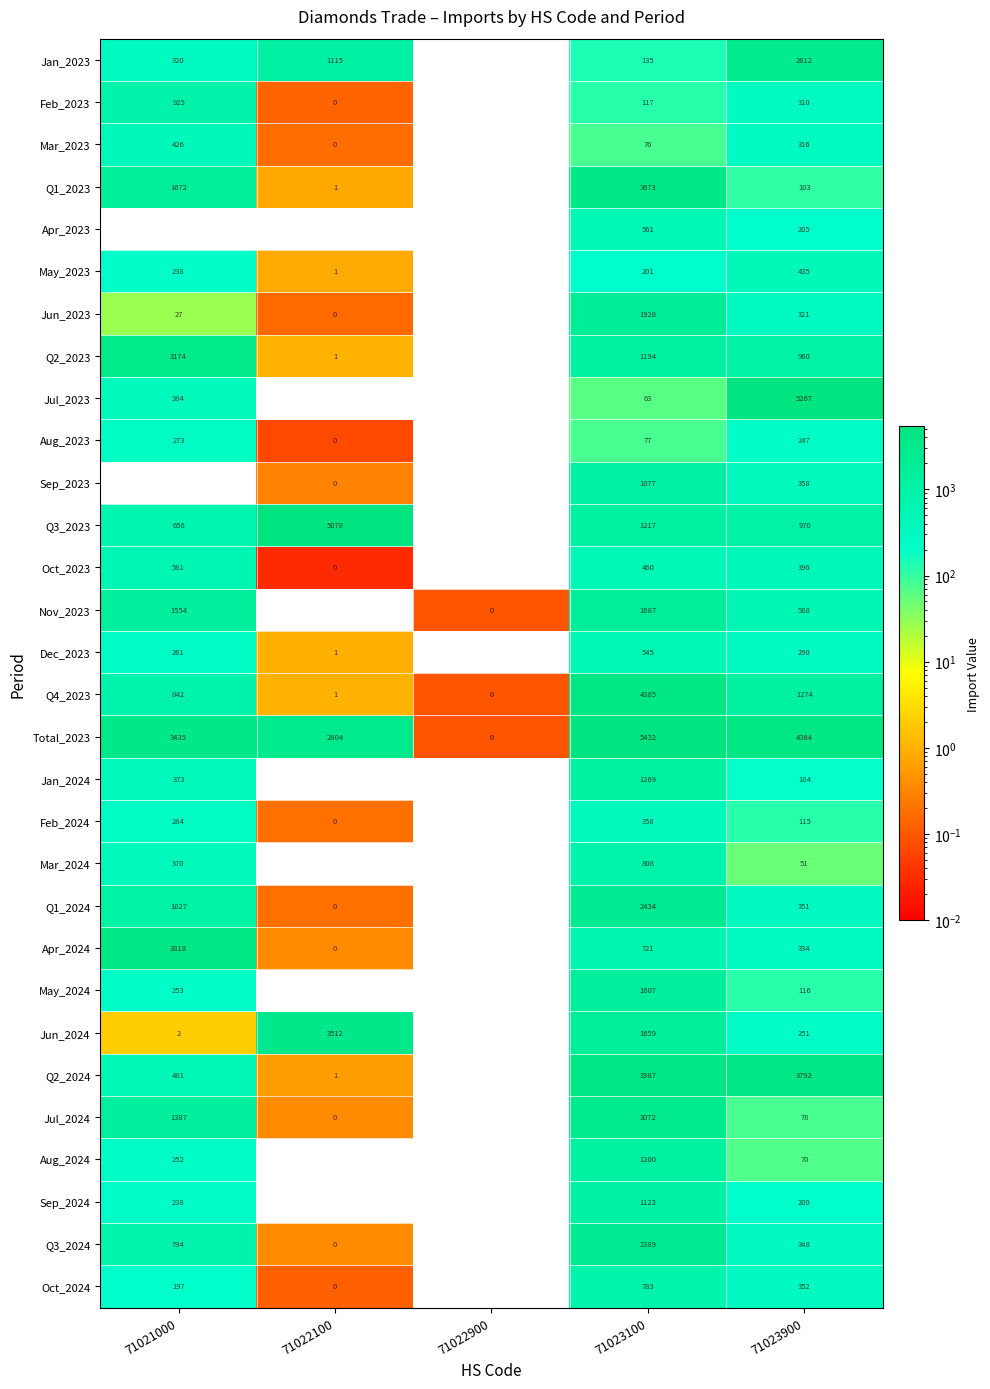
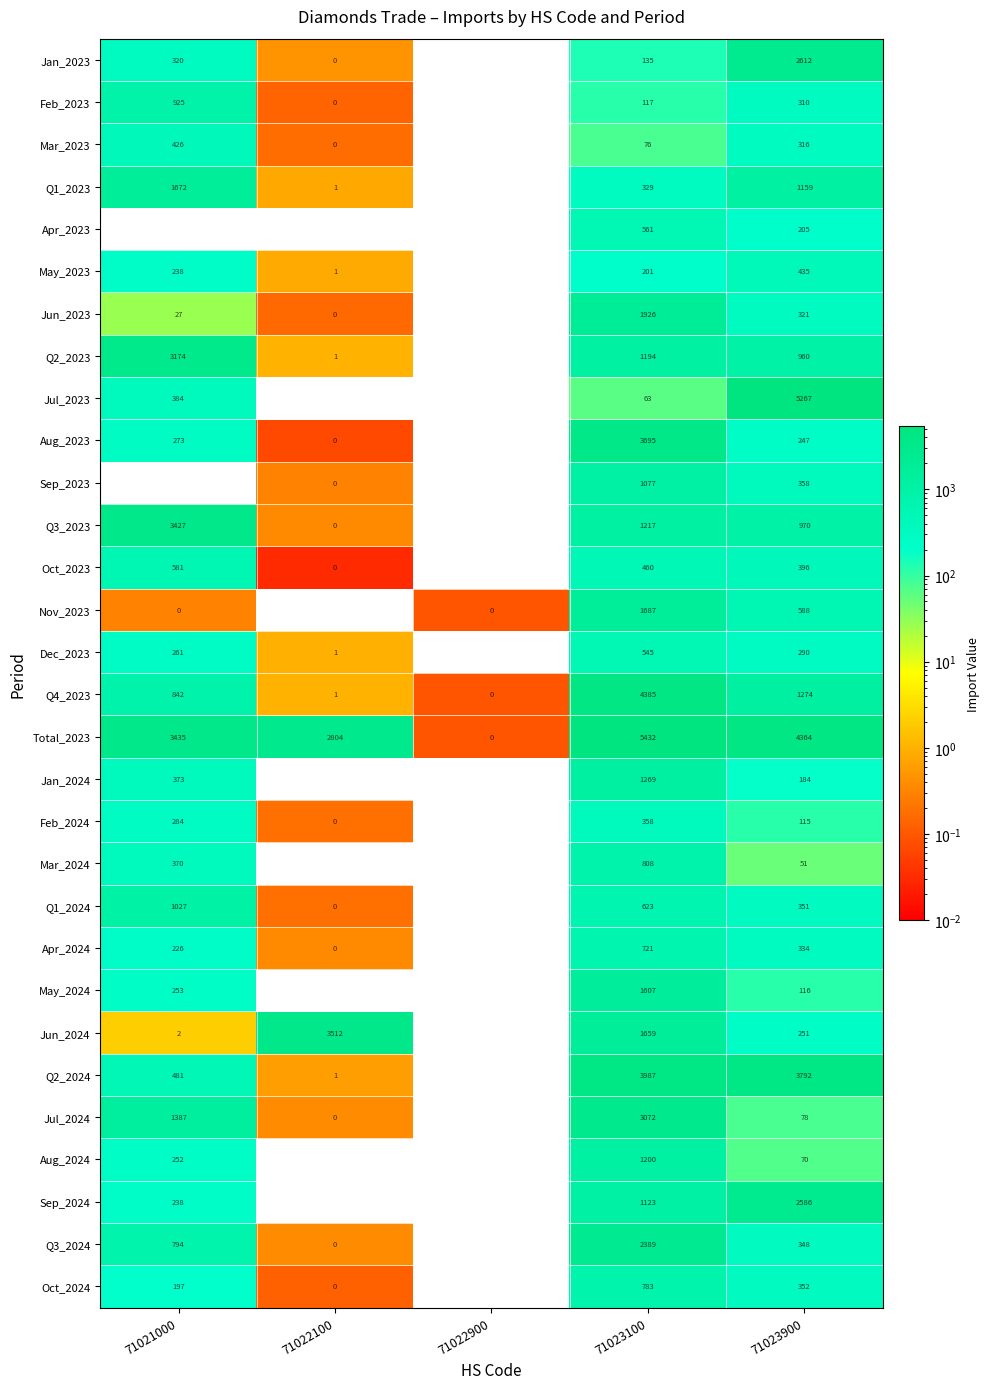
  {
    "Jan_2023": {
      "71021000": 320,
-     "71022100": 1115,
+     "71022100": 0,
      "71023100": 135,
      "71023900": 2612
    },
    "Feb_2023": {
      "71021000": 925,
      "71022100": 0,
      "71023100": 117,
      "71023900": 310
    },
    "Mar_2023": {
      "71021000": 426,
      "71022100": 0,
      "71023100": 76,
      "71023900": 316
    },
    "Q1_2023": {
      "71021000": 1672,
      "71022100": 1,
-     "71023100": 3673,
-     "71023900": 103
+     "71023100": 329,
+     "71023900": 1159
    },
    "Apr_2023": {
      "71023100": 561,
      "71023900": 205
    },
    "May_2023": {
      "71021000": 238,
      "71022100": 1,
      "71023100": 201,
      "71023900": 435
    },
    "Jun_2023": {
      "71021000": 27,
      "71022100": 0,
      "71023100": 1926,
      "71023900": 321
    },
    "Q2_2023": {
      "71021000": 3174,
      "71022100": 1,
      "71023100": 1194,
      "71023900": 960
    },
    "Jul_2023": {
      "71021000": 384,
      "71023100": 63,
      "71023900": 5267
    },
    "Aug_2023": {
      "71021000": 273,
      "71022100": 0,
-     "71023100": 77,
+     "71023100": 3695,
      "71023900": 247
    },
    "Sep_2023": {
      "71022100": 0,
      "71023100": 1077,
      "71023900": 358
    },
    "Q3_2023": {
-     "71021000": 656,
-     "71022100": 5078,
+     "71021000": 3427,
+     "71022100": 0,
      "71023100": 1217,
      "71023900": 970
    },
    "Oct_2023": {
      "71021000": 581,
      "71022100": 0,
      "71023100": 460,
      "71023900": 396
    },
    "Nov_2023": {
-     "71021000": 1554,
+     "71021000": 0,
      "71022900": 0,
      "71023100": 1687,
      "71023900": 588
    },
    "Dec_2023": {
      "71021000": 261,
      "71022100": 1,
      "71023100": 545,
      "71023900": 290
    },
    "Q4_2023": {
      "71021000": 842,
      "71022100": 1,
      "71022900": 0,
      "71023100": 4385,
      "71023900": 1274
    },
    "Total_2023": {
      "71021000": 3435,
      "71022100": 2804,
      "71022900": 0,
      "71023100": 5432,
      "71023900": 4364
    },
    "Jan_2024": {
      "71021000": 373,
      "71023100": 1269,
      "71023900": 184
    },
    "Feb_2024": {
      "71021000": 284,
      "71022100": 0,
      "71023100": 358,
      "71023900": 115
    },
    "Mar_2024": {
      "71021000": 370,
      "71023100": 808,
      "71023900": 51
    },
    "Q1_2024": {
      "71021000": 1027,
      "71022100": 0,
-     "71023100": 2434,
+     "71023100": 623,
      "71023900": 351
    },
    "Apr_2024": {
-     "71021000": 3818,
+     "71021000": 226,
      "71022100": 0,
      "71023100": 721,
      "71023900": 334
    },
    "May_2024": {
      "71021000": 253,
      "71023100": 1607,
      "71023900": 116
    },
    "Jun_2024": {
      "71021000": 2,
      "71022100": 3512,
      "71023100": 1659,
      "71023900": 251
    },
    "Q2_2024": {
      "71021000": 481,
      "71022100": 1,
      "71023100": 3987,
      "71023900": 3792
    },
    "Jul_2024": {
      "71021000": 1387,
      "71022100": 0,
      "71023100": 3072,
      "71023900": 78
    },
    "Aug_2024": {
      "71021000": 252,
      "71023100": 1200,
      "71023900": 70
    },
    "Sep_2024": {
      "71021000": 238,
      "71023100": 1123,
-     "71023900": 200
+     "71023900": 2586
    },
    "Q3_2024": {
      "71021000": 794,
      "71022100": 0,
      "71023100": 2389,
      "71023900": 348
    },
    "Oct_2024": {
      "71021000": 197,
      "71022100": 0,
      "71023100": 783,
      "71023900": 352
    }
  }
